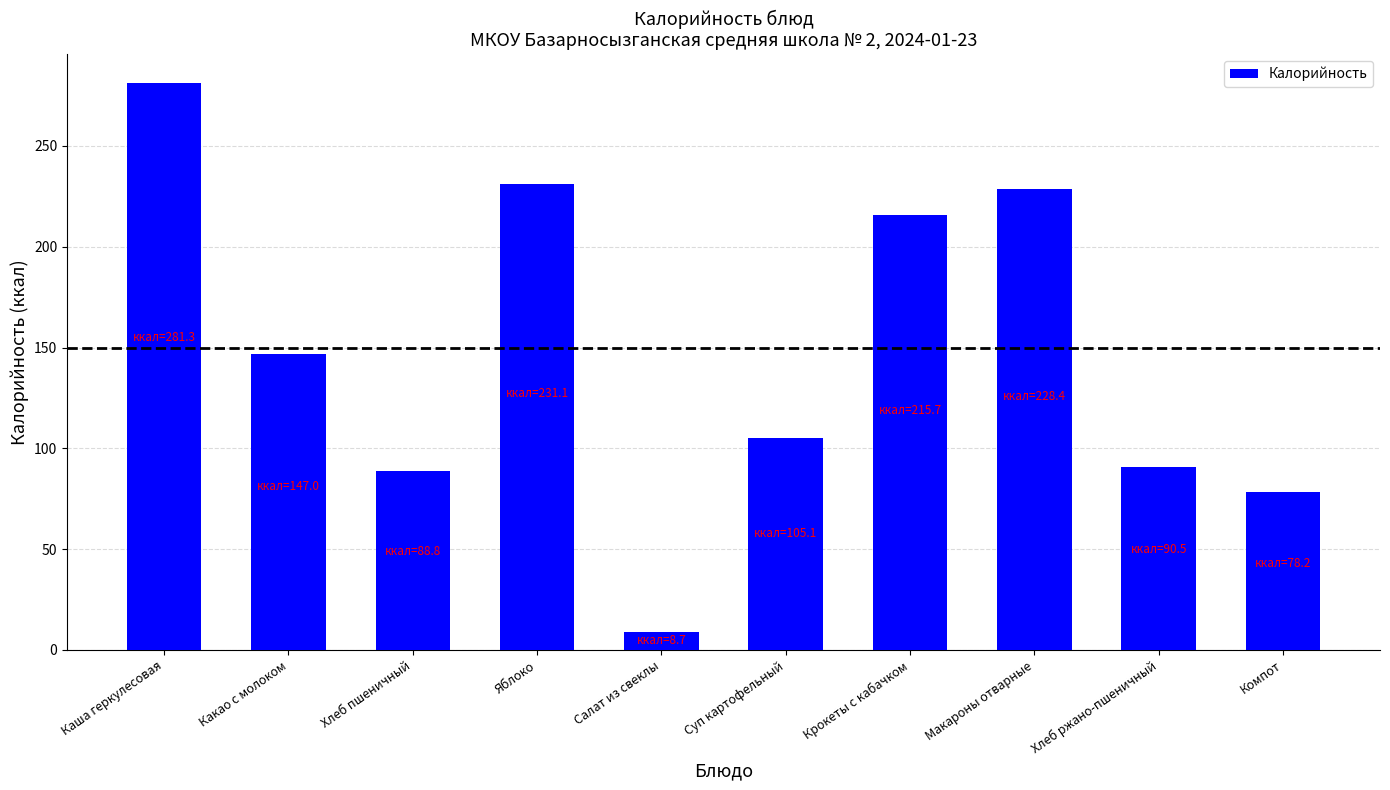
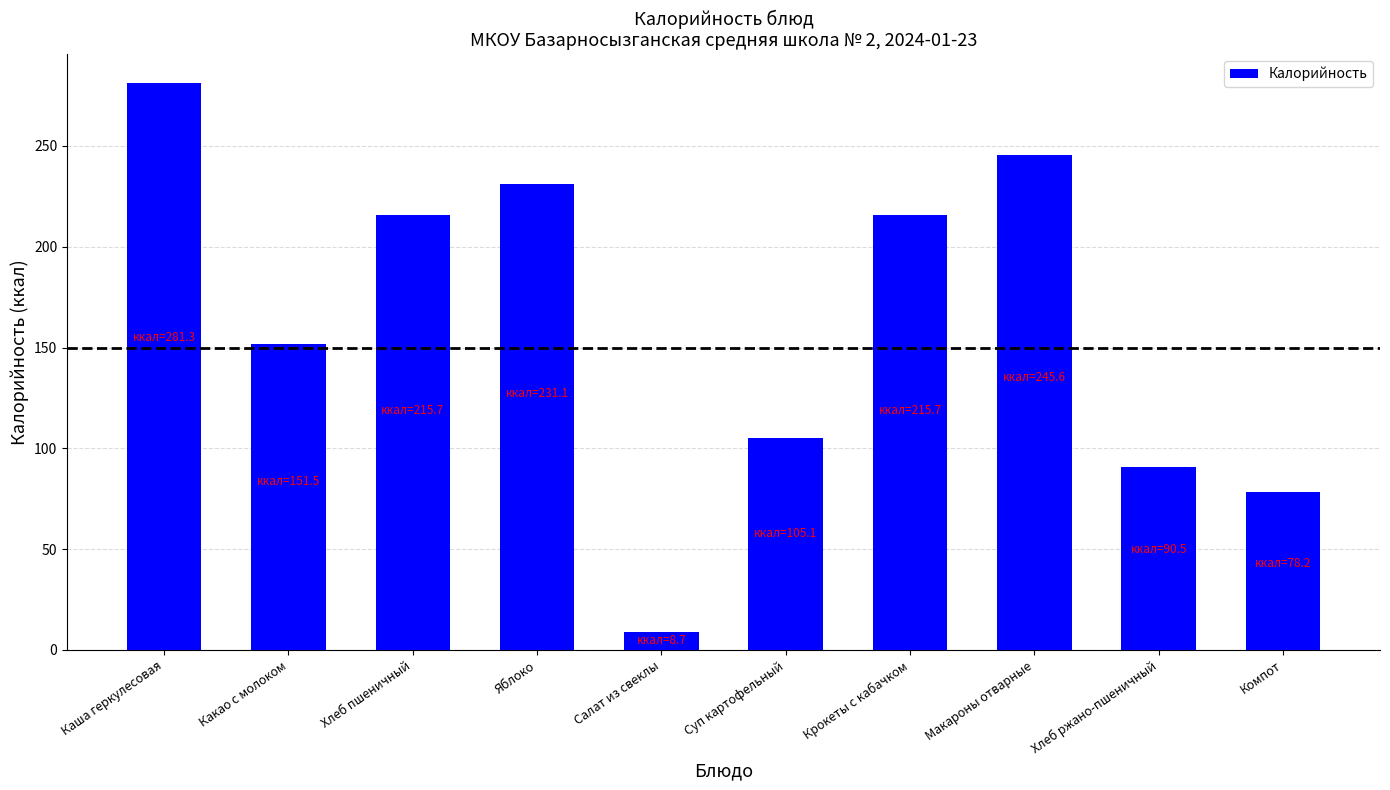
  {
    "Каша геркулесовая": 281.3,
-   "Какао с молоком": 147.0,
-   "Хлеб пшеничный": 88.8,
+   "Какао с молоком": 151.5,
+   "Хлеб пшеничный": 215.7,
    "Яблоко": 231.1,
    "Салат из свеклы": 8.7,
    "Суп картофельный": 105.1,
    "Крокеты с кабачком": 215.7,
-   "Макароны отварные": 228.4,
+   "Макароны отварные": 245.6,
    "Хлеб ржано-пшеничный": 90.5,
    "Компот": 78.2
  }
